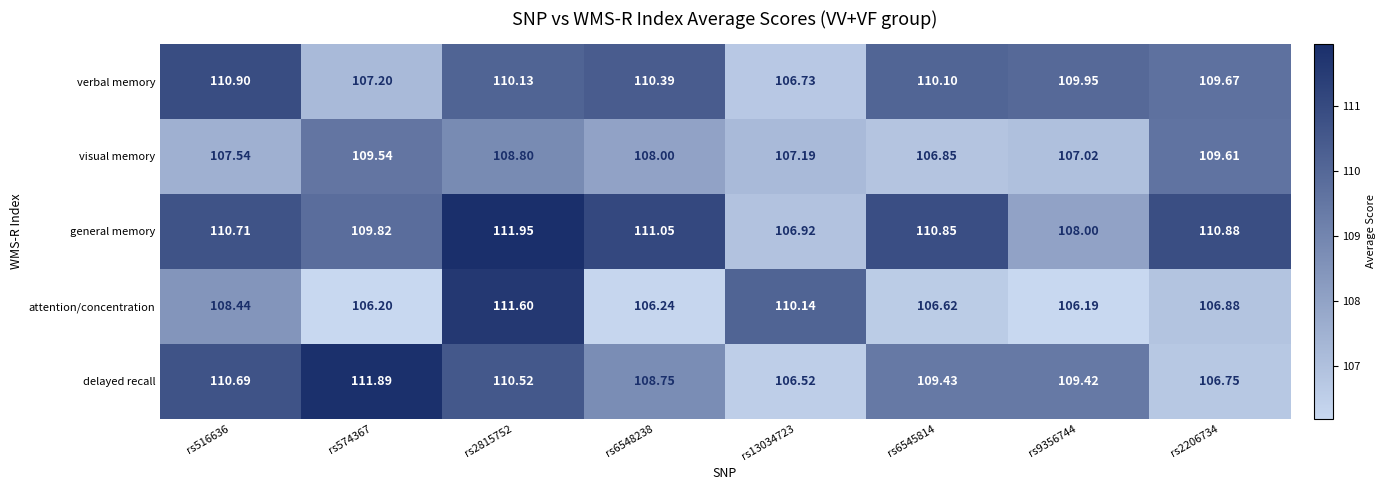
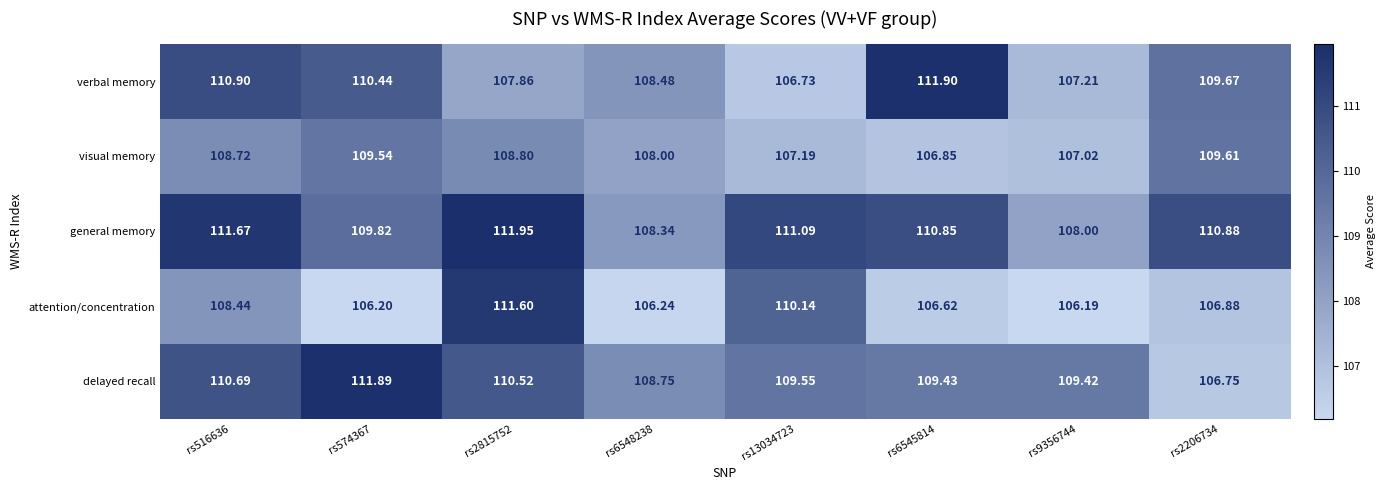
  {
    "verbal memory": {
      "rs516636": 110.90,
-     "rs574367": 107.20,
-     "rs2815752": 110.13,
-     "rs6548238": 110.39,
+     "rs574367": 110.44,
+     "rs2815752": 107.86,
+     "rs6548238": 108.48,
      "rs13034723": 106.73,
-     "rs6545814": 110.10,
-     "rs9356744": 109.95,
+     "rs6545814": 111.90,
+     "rs9356744": 107.21,
      "rs2206734": 109.67
    },
    "visual memory": {
-     "rs516636": 107.54,
+     "rs516636": 108.72,
      "rs574367": 109.54,
      "rs2815752": 108.80,
      "rs6548238": 108.00,
      "rs13034723": 107.19,
      "rs6545814": 106.85,
      "rs9356744": 107.02,
      "rs2206734": 109.61
    },
    "general memory": {
-     "rs516636": 110.71,
+     "rs516636": 111.67,
      "rs574367": 109.82,
      "rs2815752": 111.95,
-     "rs6548238": 111.05,
-     "rs13034723": 106.92,
+     "rs6548238": 108.34,
+     "rs13034723": 111.09,
      "rs6545814": 110.85,
      "rs9356744": 108.00,
      "rs2206734": 110.88
    },
    "attention/concentration": {
      "rs516636": 108.44,
      "rs574367": 106.20,
      "rs2815752": 111.60,
      "rs6548238": 106.24,
      "rs13034723": 110.14,
      "rs6545814": 106.62,
      "rs9356744": 106.19,
      "rs2206734": 106.88
    },
    "delayed recall": {
      "rs516636": 110.69,
      "rs574367": 111.89,
      "rs2815752": 110.52,
      "rs6548238": 108.75,
-     "rs13034723": 106.52,
+     "rs13034723": 109.55,
      "rs6545814": 109.43,
      "rs9356744": 109.42,
      "rs2206734": 106.75
    }
  }
